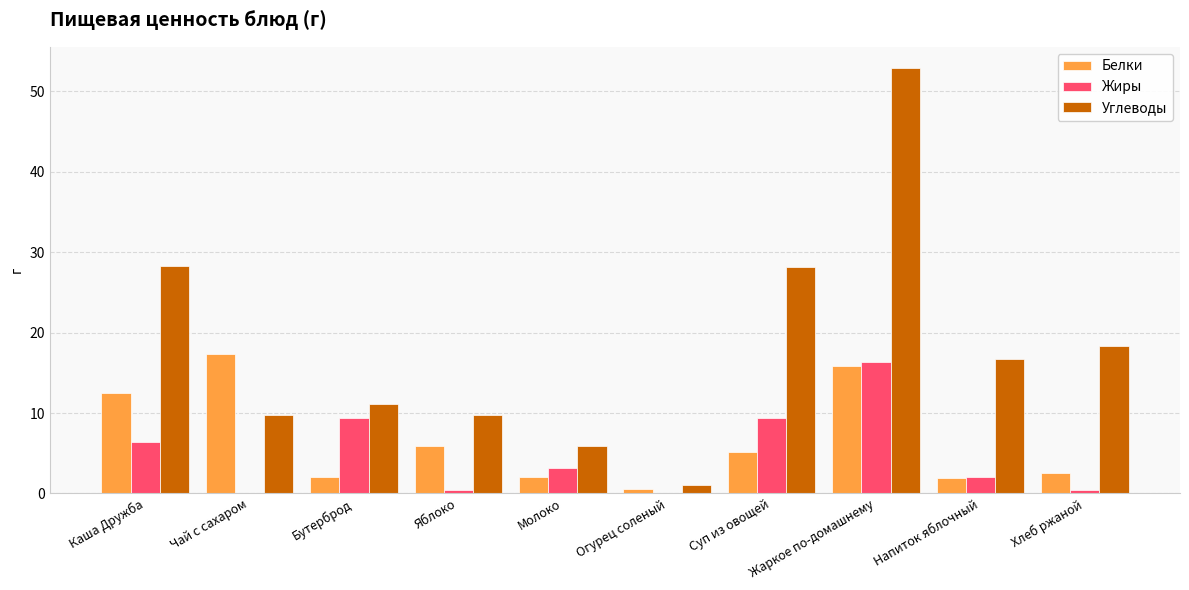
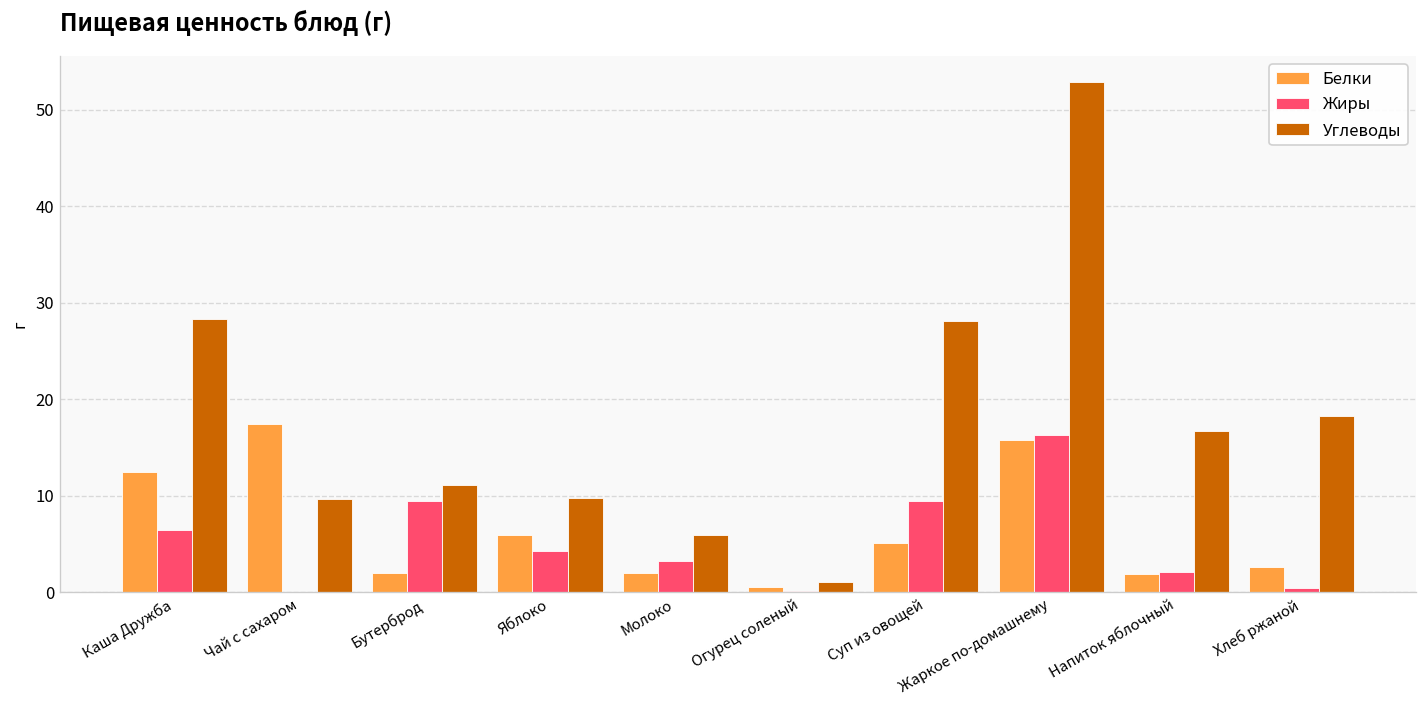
  {
    "Белки": {
      "Каша Дружба": 13,
      "Чай с сахаром": 17,
      "Бутерброд": 2,
      "Яблоко": 6,
      "Молоко": 2,
      "Огурец соленый": 1,
      "Суп из овощей": 5,
      "Жаркое по-домашнему": 16,
      "Напиток яблочный": 2,
      "Хлеб ржаной": 3
    },
    "Жиры": {
      "Каша Дружба": 6,
      "Чай с сахаром": 0,
      "Бутерброд": 9,
-     "Яблоко": 0,
+     "Яблоко": 4,
      "Молоко": 3,
      "Суп из овощей": 9,
      "Жаркое по-домашнему": 16,
      "Напиток яблочный": 2,
      "Хлеб ржаной": 0
    },
    "Углеводы": {
      "Каша Дружба": 28,
      "Чай с сахаром": 10,
      "Бутерброд": 11,
      "Яблоко": 10,
      "Молоко": 6,
      "Огурец соленый": 1,
      "Суп из овощей": 28,
      "Жаркое по-домашнему": 53,
      "Напиток яблочный": 17,
      "Хлеб ржаной": 18
    }
  }
